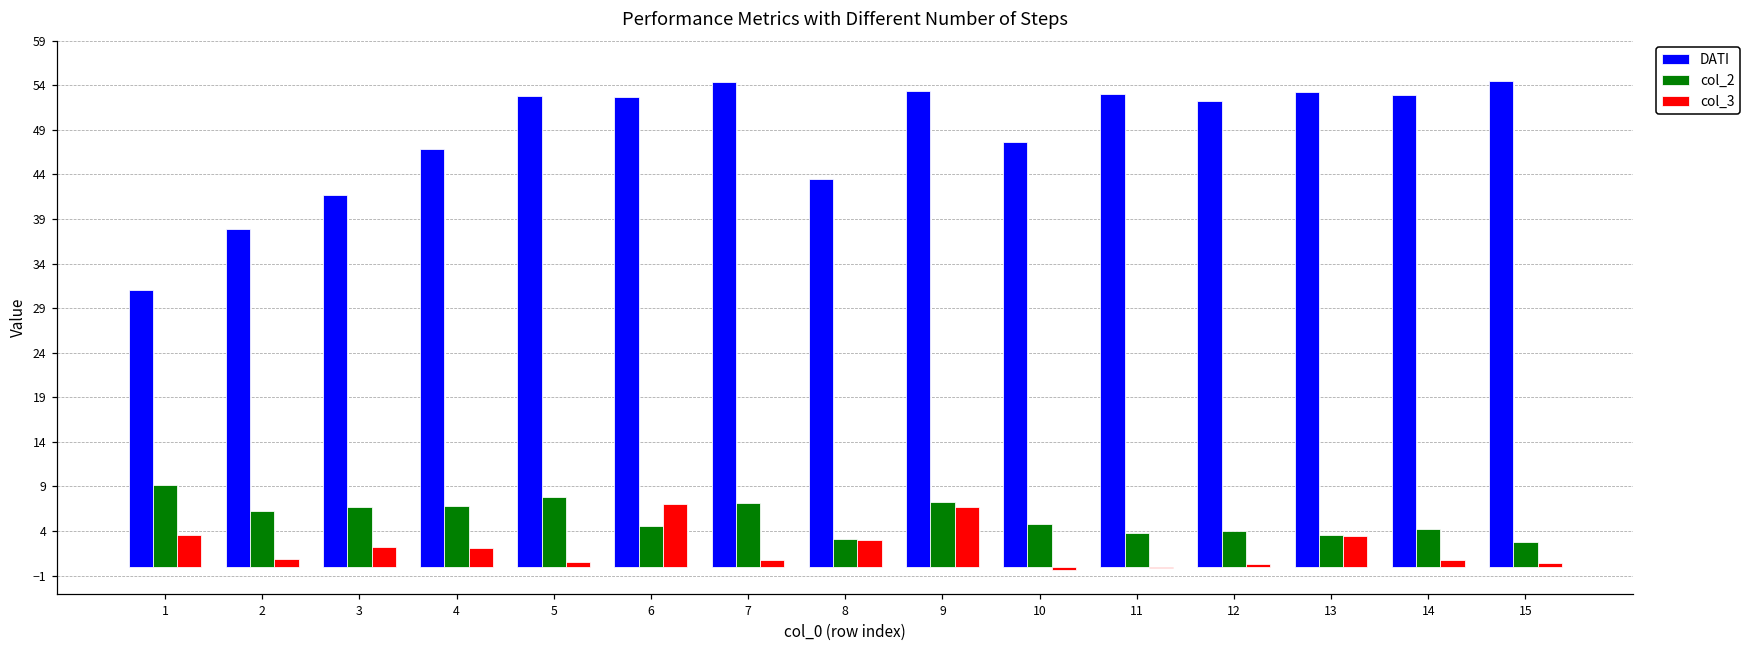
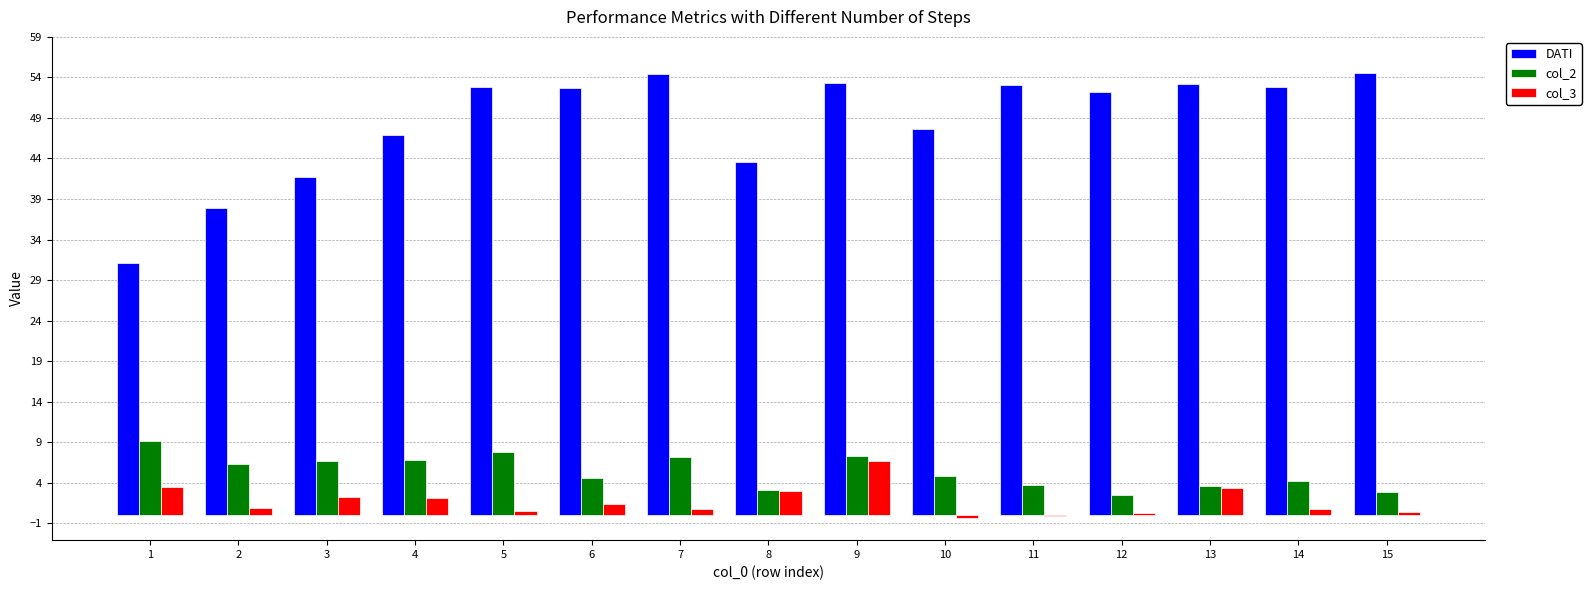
  {
    "DATI": {
      "1": 31,
      "2": 38,
      "3": 42,
      "4": 47,
      "5": 53,
      "6": 53,
      "7": 54,
      "8": 44,
      "9": 53,
      "10": 48,
      "11": 53,
      "12": 52,
      "13": 53,
      "14": 53,
      "15": 55
    },
    "col_2": {
      "1": 9,
      "2": 6,
      "3": 7,
      "4": 7,
      "5": 8,
      "6": 5,
      "7": 7,
      "8": 3,
      "9": 7,
      "10": 5,
      "11": 4,
-     "12": 4,
+     "12": 2,
      "13": 4,
      "14": 4,
      "15": 3
    },
    "col_3": {
      "1": 4,
      "2": 1,
      "3": 2,
      "4": 2,
      "5": 1,
-     "6": 7,
+     "6": 1,
      "7": 1,
      "8": 3,
      "9": 7,
      "10": 0,
      "13": 3,
      "14": 1,
      "15": 0
    }
  }
